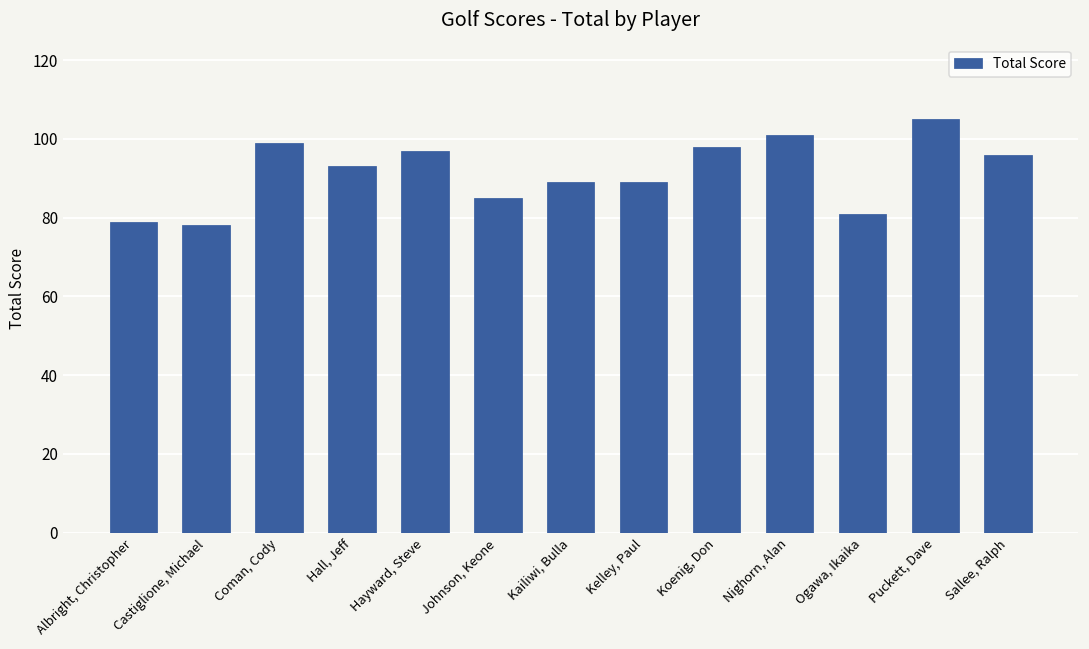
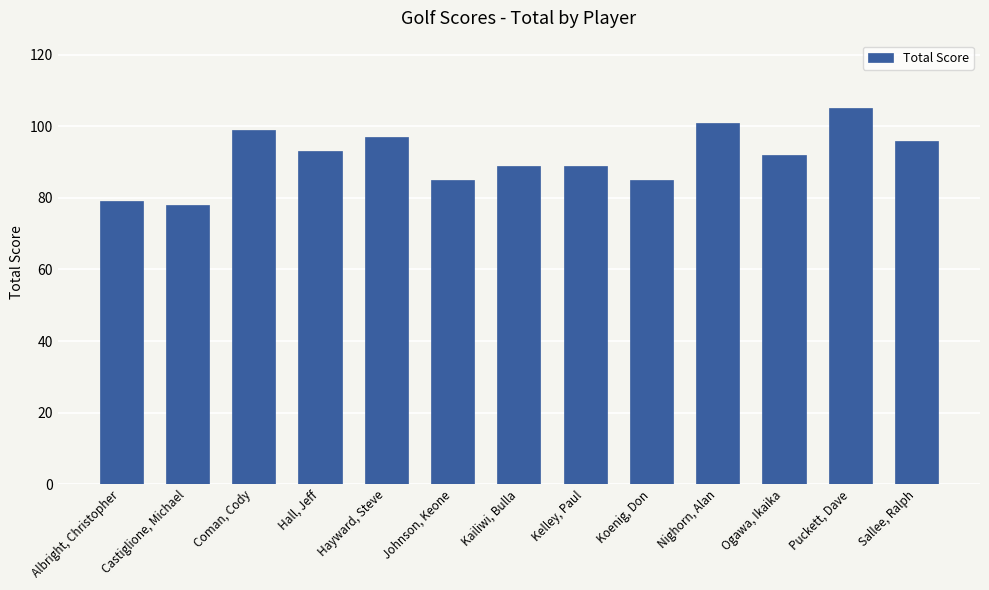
  {
    "Albright, Christopher": 79,
    "Castiglione, Michael": 78,
    "Coman, Cody": 99,
    "Hall, Jeff": 93,
    "Hayward, Steve": 97,
    "Johnson, Keone": 85,
    "Kailiwi, Bulla": 89,
    "Kelley, Paul": 89,
-   "Koenig, Don": 98,
+   "Koenig, Don": 85,
    "Nighorn, Alan": 101,
-   "Ogawa, Ikaika": 81,
+   "Ogawa, Ikaika": 92,
    "Puckett, Dave": 105,
    "Sallee, Ralph": 96
  }
